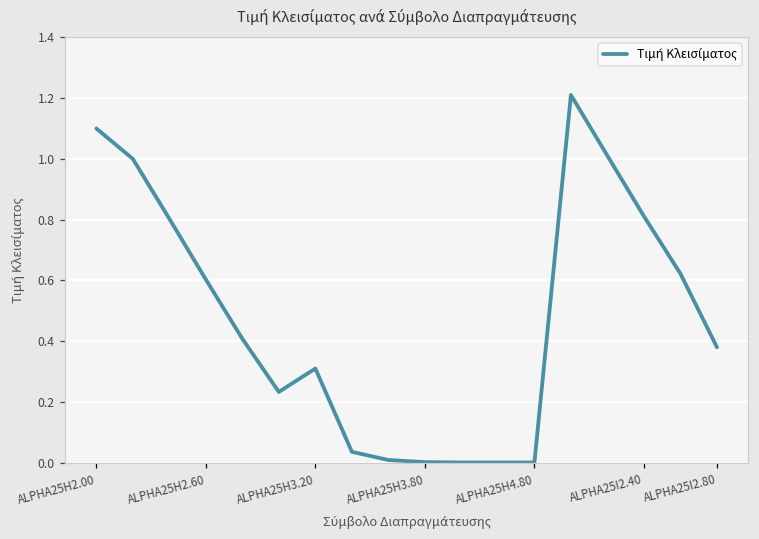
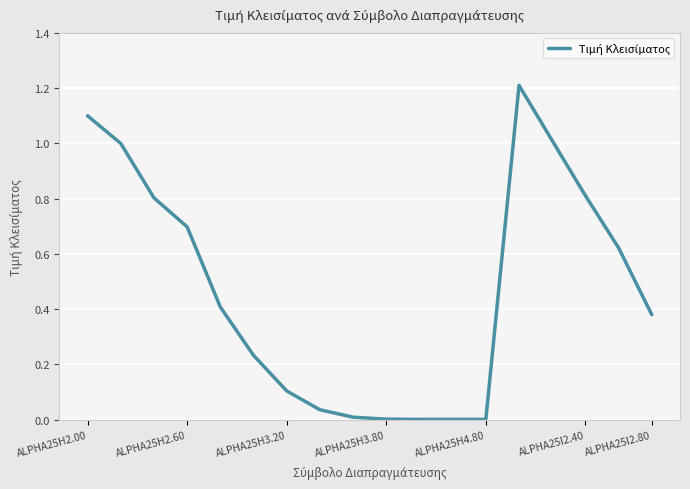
  {
    "ALPHA25H2.00": 1.10,
-   "ALPHA25H2.60": 0.60,
-   "ALPHA25H3.20": 0.31,
+   "ALPHA25H2.60": 0.70,
+   "ALPHA25H3.20": 0.10,
    "ALPHA25H3.80": 0.00,
    "ALPHA25H4.80": 0.00,
    "ALPHA25I2.40": 0.81,
    "ALPHA25I2.80": 0.38
  }
